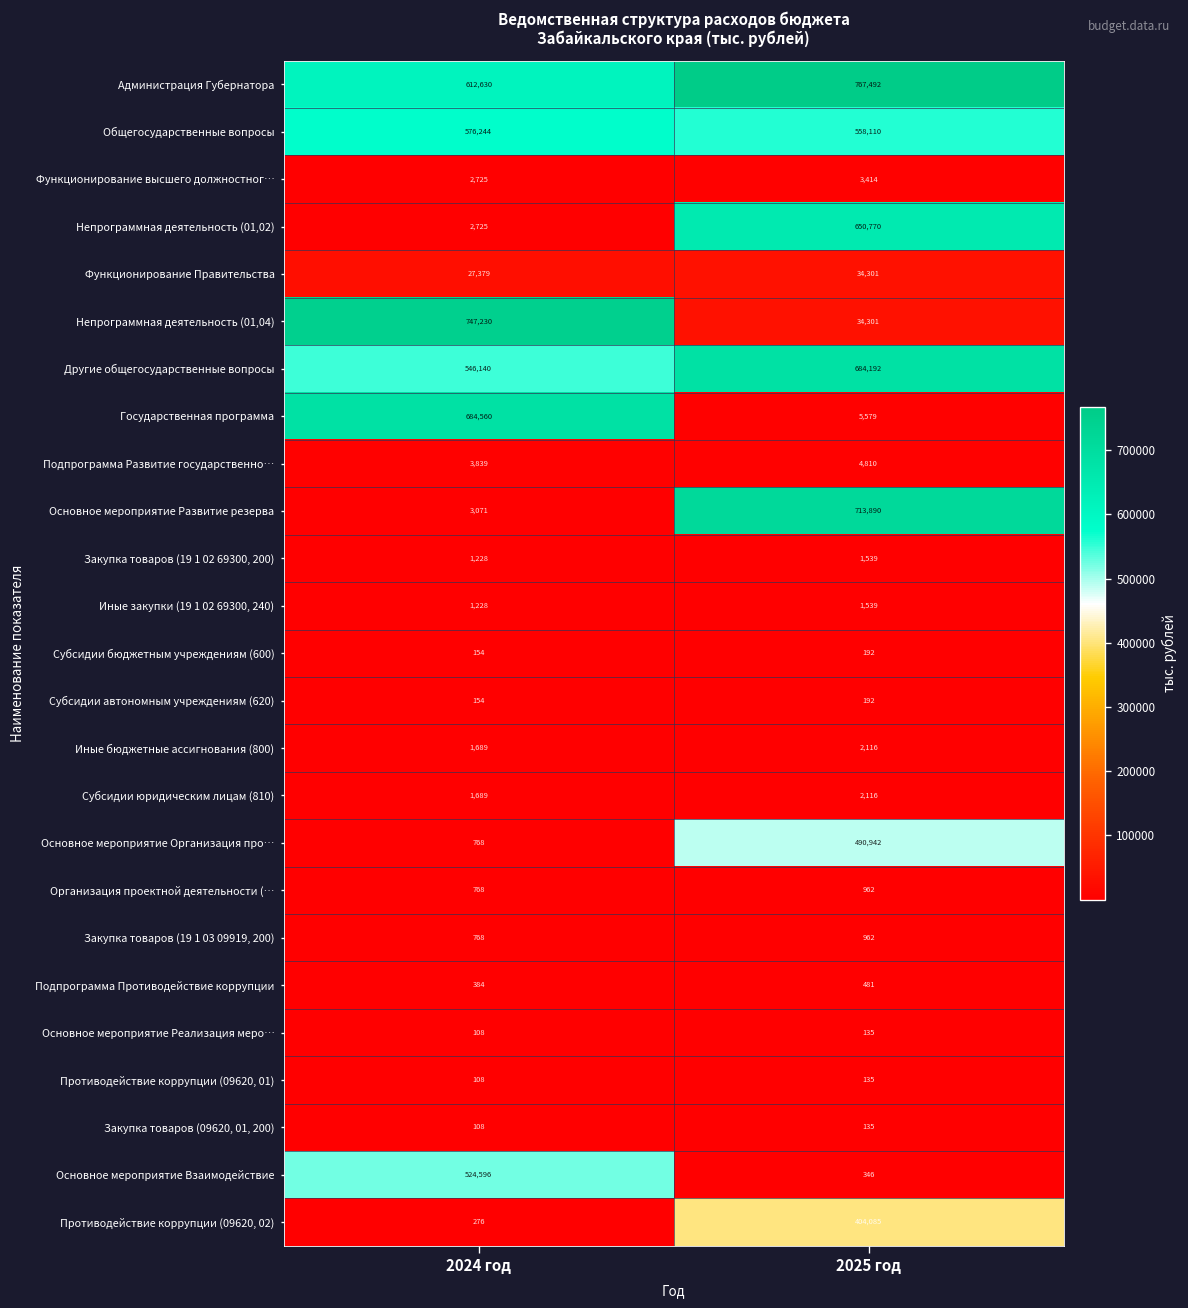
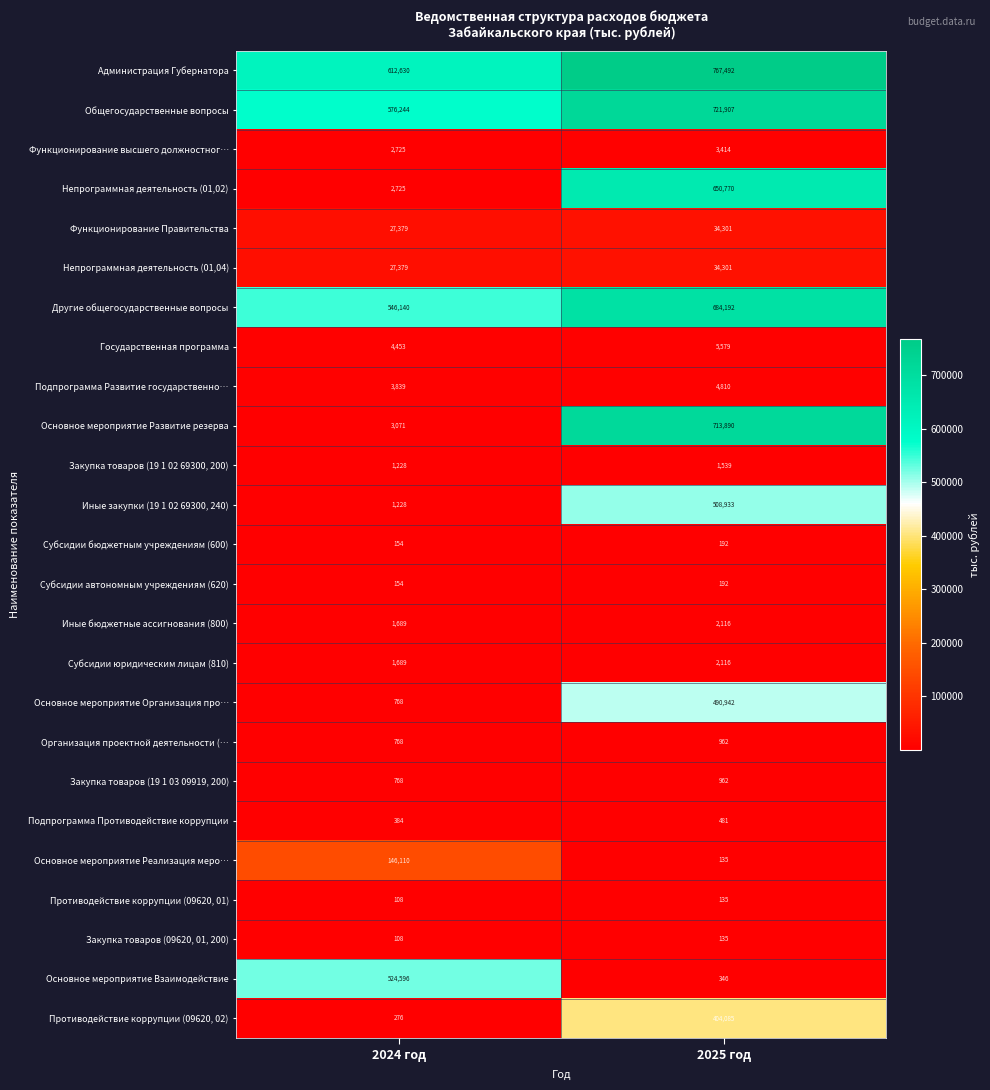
  {
    "Администрация Губернатора": {
      "2024 год": "612,630",
      "2025 год": "767,492"
    },
    "Общегосударственные вопросы": {
      "2024 год": "576,244",
-     "2025 год": "558,110"
+     "2025 год": "721,907"
    },
    "Функционирование высшего должностног…": {
      "2024 год": "2,725",
      "2025 год": "3,414"
    },
    "Непрограммная деятельность (01,02)": {
      "2024 год": "2,725",
      "2025 год": "650,770"
    },
    "Функционирование Правительства": {
      "2024 год": "27,379",
      "2025 год": "34,301"
    },
    "Непрограммная деятельность (01,04)": {
-     "2024 год": "747,230",
+     "2024 год": "27,379",
      "2025 год": "34,301"
    },
    "Другие общегосударственные вопросы": {
      "2024 год": "546,140",
      "2025 год": "684,192"
    },
    "Государственная программа": {
-     "2024 год": "684,560",
+     "2024 год": "4,453",
      "2025 год": "5,579"
    },
    "Подпрограмма Развитие государственно…": {
      "2024 год": "3,839",
      "2025 год": "4,810"
    },
    "Основное мероприятие Развитие резерва": {
      "2024 год": "3,071",
      "2025 год": "713,890"
    },
    "Закупка товаров (19 1 02 69300, 200)": {
      "2024 год": "1,228",
      "2025 год": "1,539"
    },
    "Иные закупки (19 1 02 69300, 240)": {
      "2024 год": "1,228",
-     "2025 год": "1,539"
+     "2025 год": "508,933"
    },
    "Субсидии бюджетным учреждениям (600)": {
      "2024 год": "154",
      "2025 год": "192"
    },
    "Субсидии автономным учреждениям (620)": {
      "2024 год": "154",
      "2025 год": "192"
    },
    "Иные бюджетные ассигнования (800)": {
      "2024 год": "1,689",
      "2025 год": "2,116"
    },
    "Субсидии юридическим лицам (810)": {
      "2024 год": "1,689",
      "2025 год": "2,116"
    },
    "Основное мероприятие Организация про…": {
      "2024 год": "768",
      "2025 год": "490,942"
    },
    "Организация проектной деятельности (…": {
      "2024 год": "768",
      "2025 год": "962"
    },
    "Закупка товаров (19 1 03 09919, 200)": {
      "2024 год": "768",
      "2025 год": "962"
    },
    "Подпрограмма Противодействие коррупции": {
      "2024 год": "384",
      "2025 год": "481"
    },
    "Основное мероприятие Реализация меро…": {
-     "2024 год": "108",
+     "2024 год": "146,110",
      "2025 год": "135"
    },
    "Противодействие коррупции (09620, 01)": {
      "2024 год": "108",
      "2025 год": "135"
    },
    "Закупка товаров (09620, 01, 200)": {
      "2024 год": "108",
      "2025 год": "135"
    },
    "Основное мероприятие Взаимодействие": {
      "2024 год": "524,596",
      "2025 год": "346"
    },
    "Противодействие коррупции (09620, 02)": {
      "2024 год": "276",
      "2025 год": "404,085"
    }
  }
